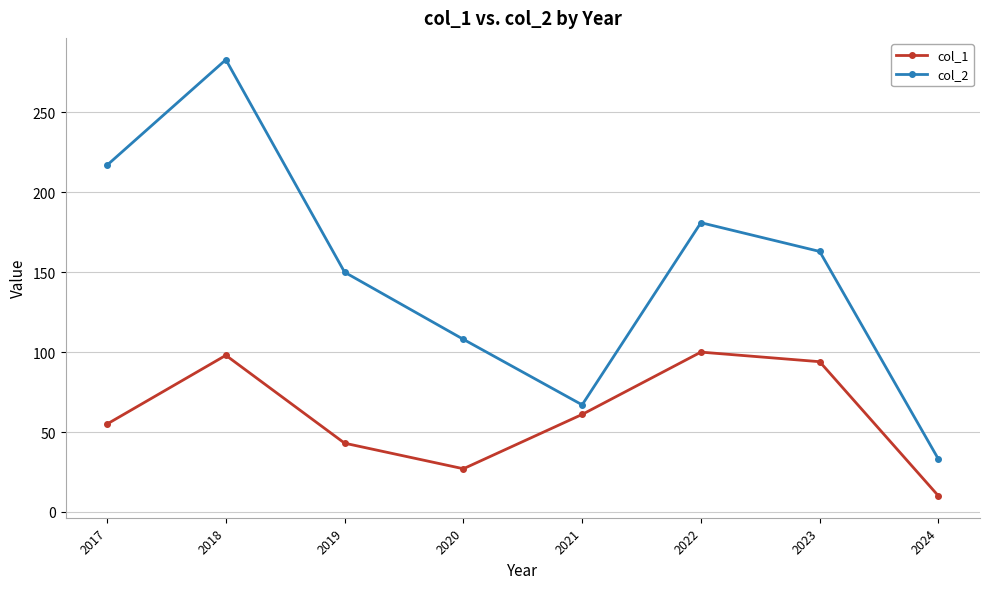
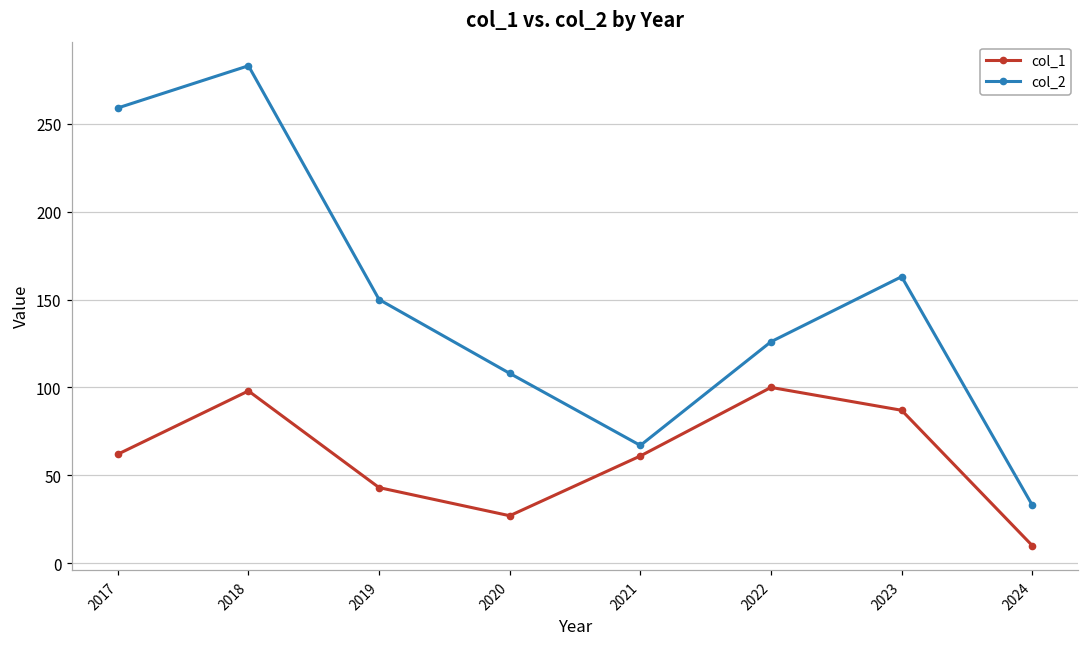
  {
    "col_1": {
-     "2017": 55,
+     "2017": 62,
      "2018": 98,
      "2019": 43,
      "2020": 27,
      "2021": 61,
      "2022": 100,
-     "2023": 94,
+     "2023": 87,
      "2024": 10
    },
    "col_2": {
-     "2017": 217,
+     "2017": 259,
      "2018": 283,
      "2019": 150,
      "2020": 108,
      "2021": 67,
-     "2022": 181,
+     "2022": 126,
      "2023": 163,
      "2024": 33
    }
  }
